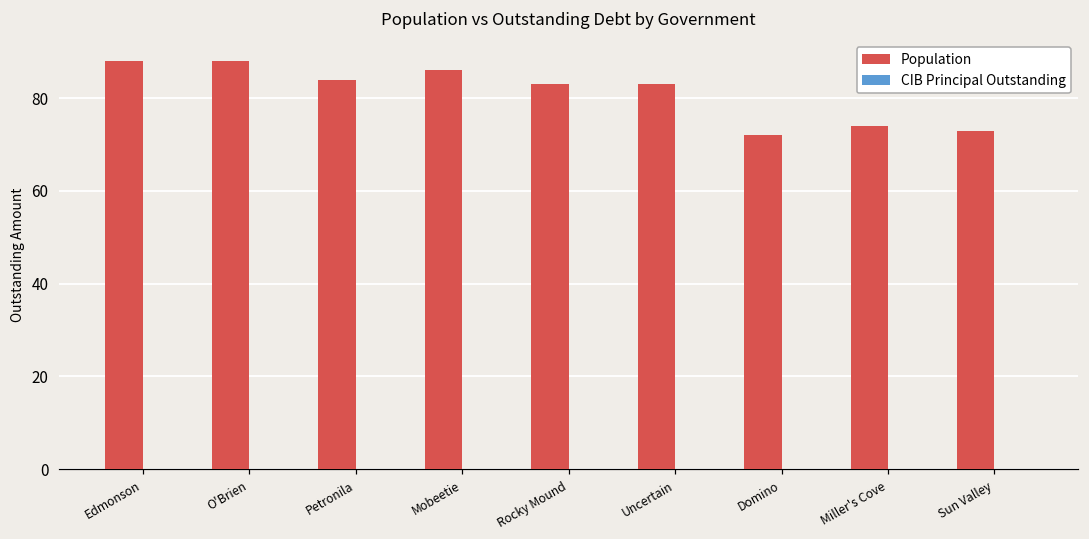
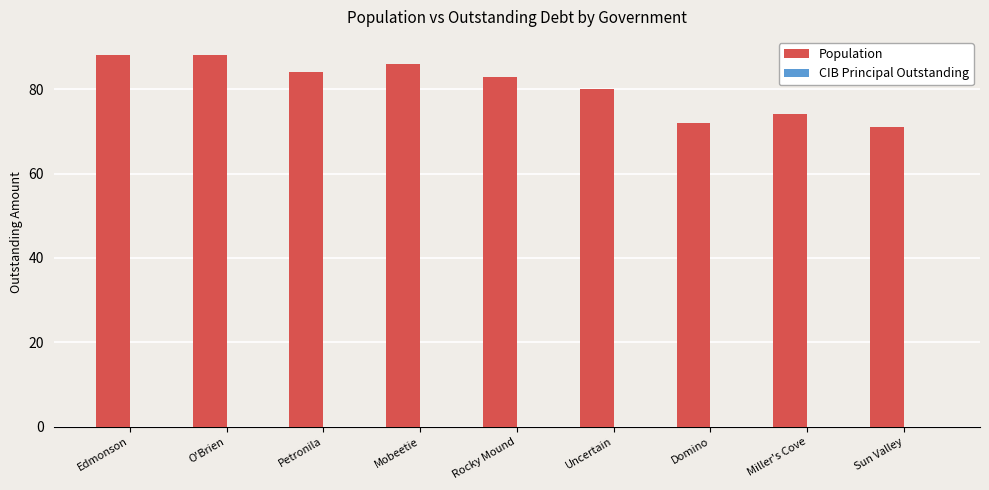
  {
    "Population": {
      "Edmonson": 88,
      "O'Brien": 88,
      "Petronila": 84,
      "Mobeetie": 86,
      "Rocky Mound": 83,
-     "Uncertain": 83,
+     "Uncertain": 80,
      "Domino": 72,
      "Miller's Cove": 74,
-     "Sun Valley": 73
+     "Sun Valley": 71
    },
    "CIB Principal Outstanding": {
      "Edmonson": 0,
      "O'Brien": 0,
      "Petronila": 0,
      "Mobeetie": 0,
      "Rocky Mound": 0,
      "Uncertain": 0,
      "Domino": 0,
      "Miller's Cove": 0,
      "Sun Valley": 0
    }
  }
